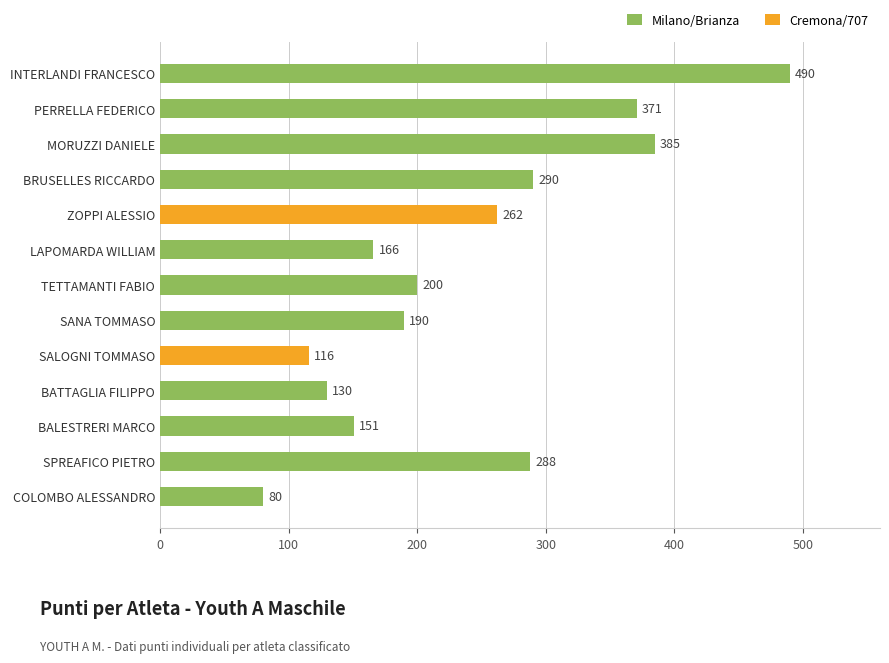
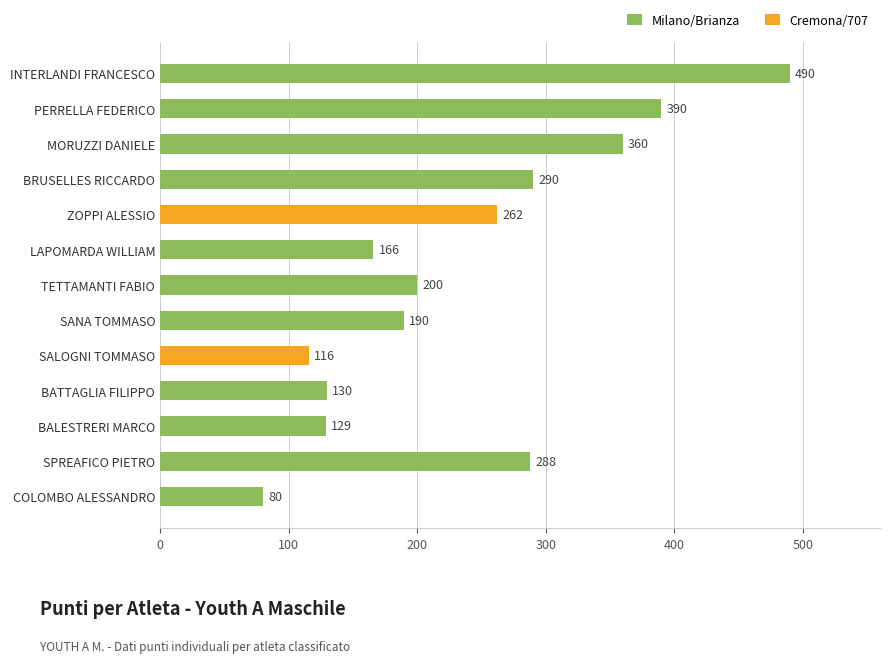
  {
    "INTERLANDI FRANCESCO": 490,
-   "PERRELLA FEDERICO": 371,
-   "MORUZZI DANIELE": 385,
+   "PERRELLA FEDERICO": 390,
+   "MORUZZI DANIELE": 360,
    "BRUSELLES RICCARDO": 290,
    "ZOPPI ALESSIO": 262,
    "LAPOMARDA WILLIAM": 166,
    "TETTAMANTI FABIO": 200,
    "SANA TOMMASO": 190,
    "SALOGNI TOMMASO": 116,
    "BATTAGLIA FILIPPO": 130,
-   "BALESTRERI MARCO": 151,
+   "BALESTRERI MARCO": 129,
    "SPREAFICO PIETRO": 288,
    "COLOMBO ALESSANDRO": 80
  }
